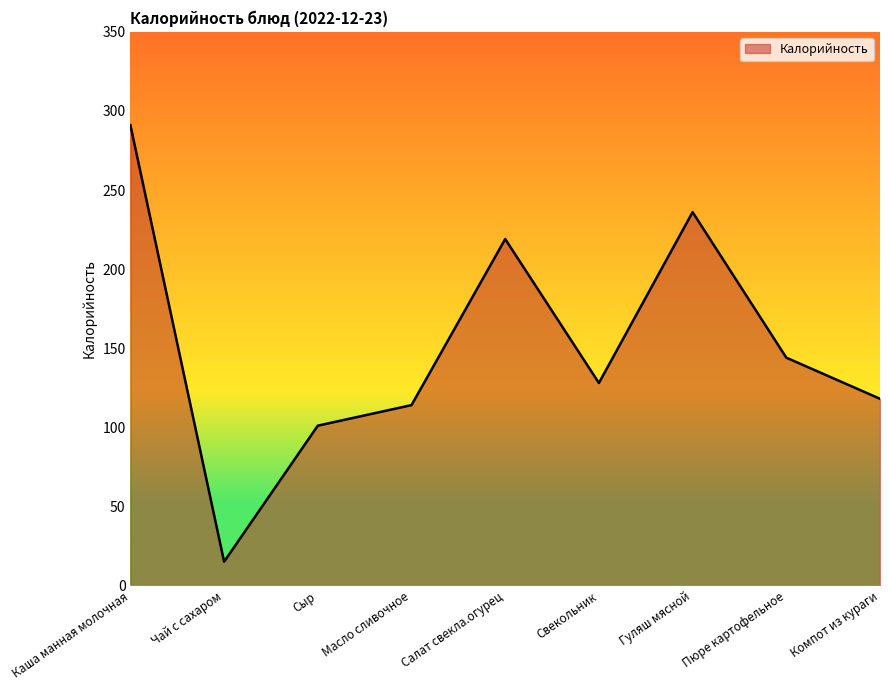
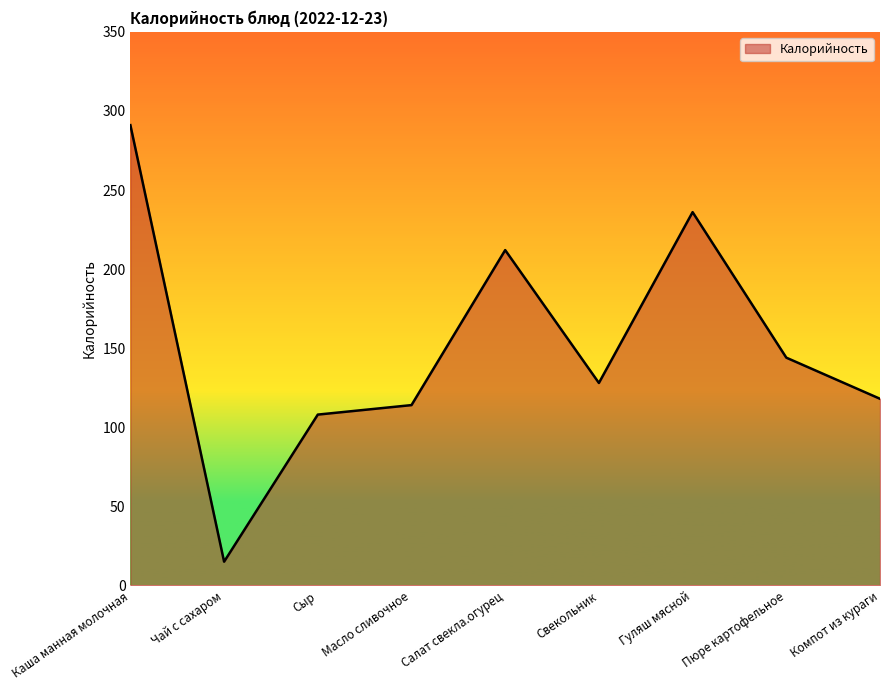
  {
    "Каша манная молочная": 291,
    "Чай с сахаром": 15,
-   "Сыр": 101,
+   "Сыр": 108,
    "Масло сливочное": 114,
-   "Салат свекла.огурец": 219,
+   "Салат свекла.огурец": 212,
    "Свекольник": 128,
    "Гуляш мясной": 236,
    "Пюре картофельное": 144,
    "Компот из кураги": 118
  }
